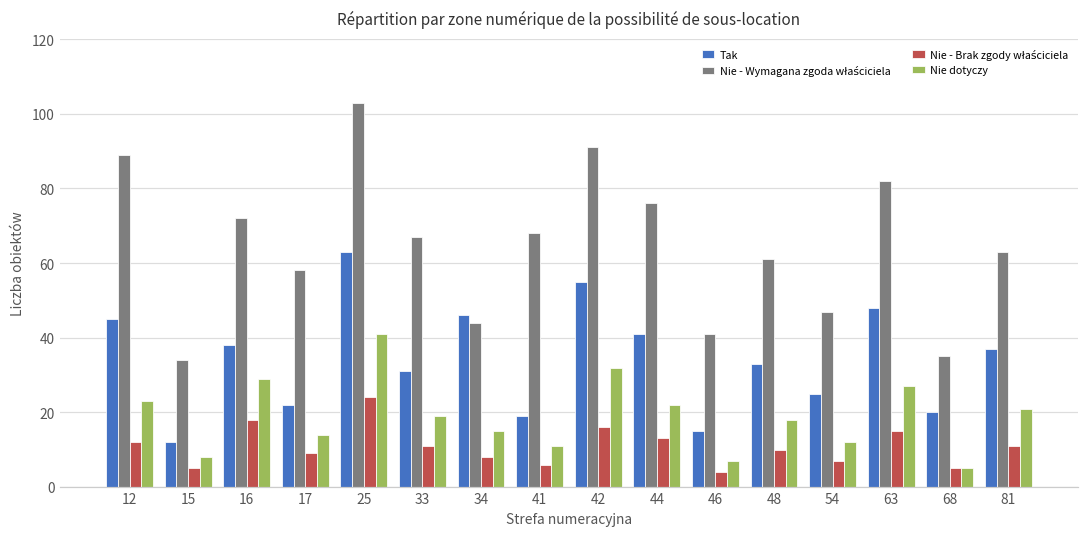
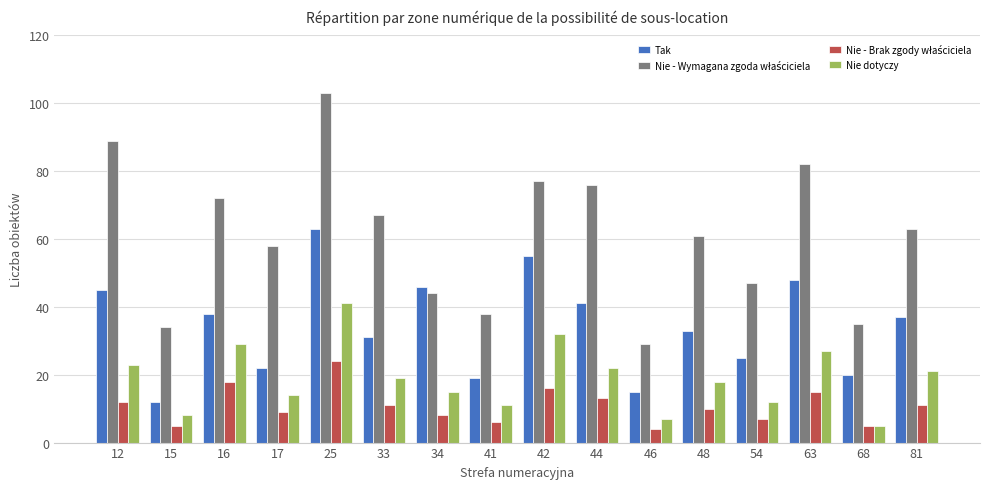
  {
    "Tak": {
      "12": 45,
      "15": 12,
      "16": 38,
      "17": 22,
      "25": 63,
      "33": 31,
      "34": 46,
      "41": 19,
      "42": 55,
      "44": 41,
      "46": 15,
      "48": 33,
      "54": 25,
      "63": 48,
      "68": 20,
      "81": 37
    },
    "Nie - Wymagana zgoda właściciela": {
      "12": 89,
      "15": 34,
      "16": 72,
      "17": 58,
      "25": 103,
      "33": 67,
      "34": 44,
-     "41": 68,
-     "42": 91,
+     "41": 38,
+     "42": 77,
      "44": 76,
-     "46": 41,
+     "46": 29,
      "48": 61,
      "54": 47,
      "63": 82,
      "68": 35,
      "81": 63
    },
    "Nie - Brak zgody właściciela": {
      "12": 12,
      "15": 5,
      "16": 18,
      "17": 9,
      "25": 24,
      "33": 11,
      "34": 8,
      "41": 6,
      "42": 16,
      "44": 13,
      "46": 4,
      "48": 10,
      "54": 7,
      "63": 15,
      "68": 5,
      "81": 11
    },
    "Nie dotyczy": {
      "12": 23,
      "15": 8,
      "16": 29,
      "17": 14,
      "25": 41,
      "33": 19,
      "34": 15,
      "41": 11,
      "42": 32,
      "44": 22,
      "46": 7,
      "48": 18,
      "54": 12,
      "63": 27,
      "68": 5,
      "81": 21
    }
  }
